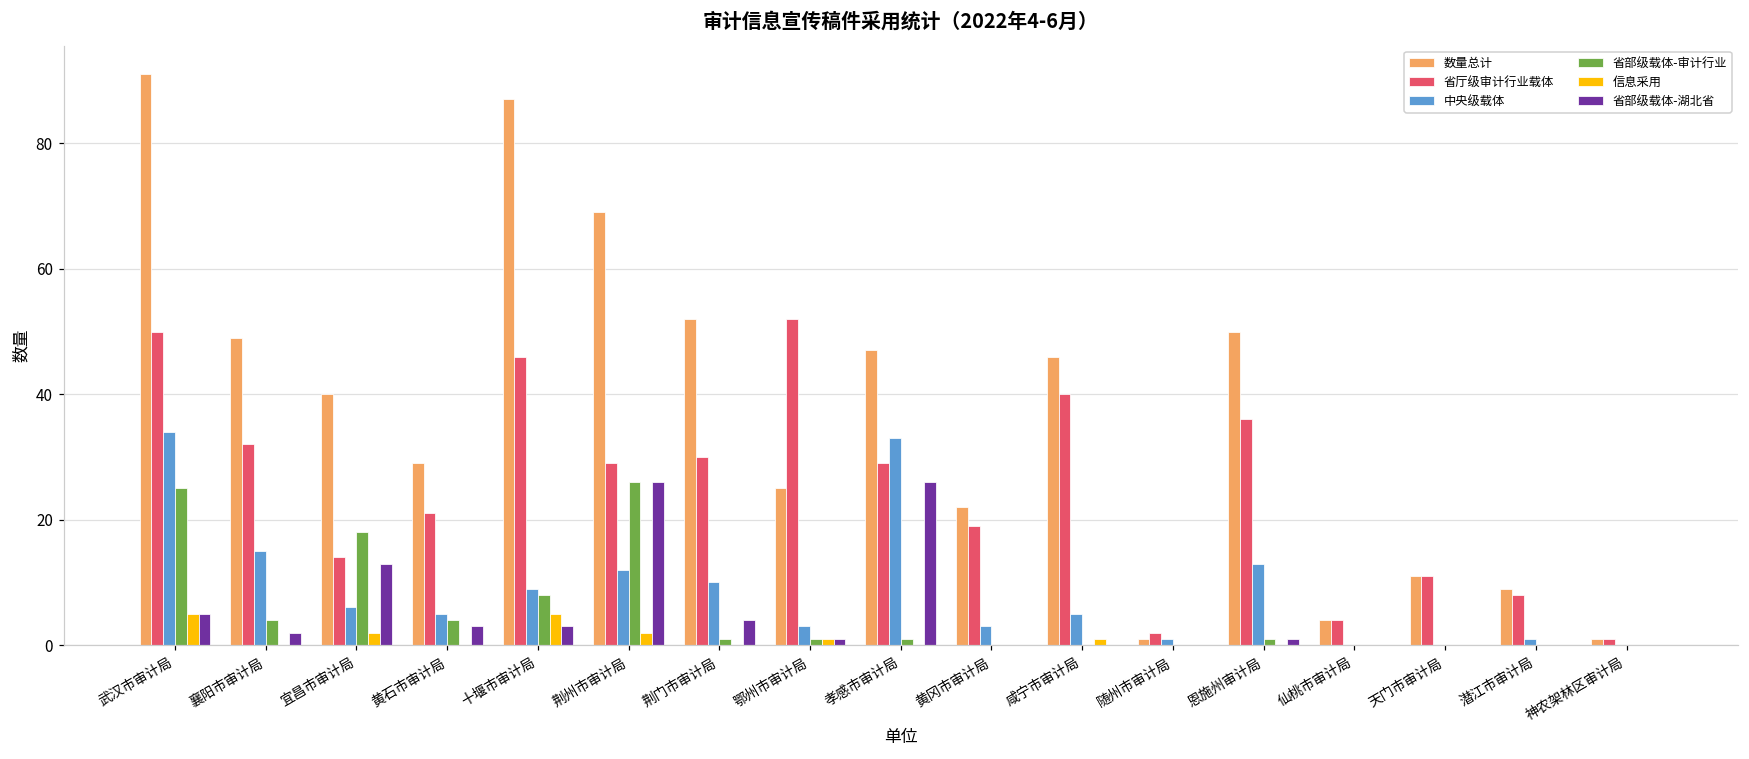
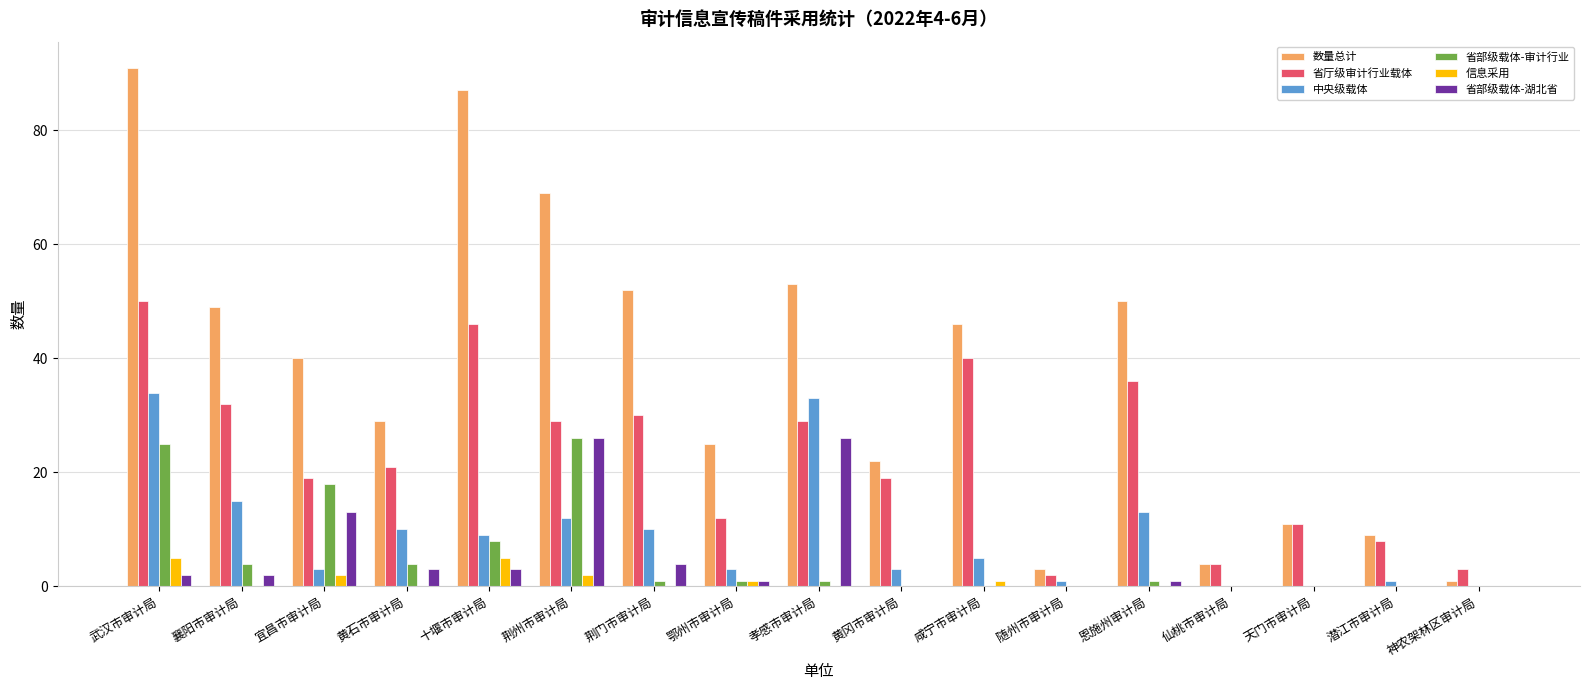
  {
    "数量总计": {
      "武汉市审计局": 91,
      "襄阳市审计局": 49,
      "宜昌市审计局": 40,
      "黄石市审计局": 29,
      "十堰市审计局": 87,
      "荆州市审计局": 69,
      "荆门市审计局": 52,
      "鄂州市审计局": 25,
-     "孝感市审计局": 47,
+     "孝感市审计局": 53,
      "黄冈市审计局": 22,
      "咸宁市审计局": 46,
-     "随州市审计局": 1,
+     "随州市审计局": 3,
      "恩施州审计局": 50,
      "仙桃市审计局": 4,
      "天门市审计局": 11,
      "潜江市审计局": 9,
      "神农架林区审计局": 1
    },
    "省厅级审计行业载体": {
      "武汉市审计局": 50,
      "襄阳市审计局": 32,
-     "宜昌市审计局": 14,
+     "宜昌市审计局": 19,
      "黄石市审计局": 21,
      "十堰市审计局": 46,
      "荆州市审计局": 29,
      "荆门市审计局": 30,
-     "鄂州市审计局": 52,
+     "鄂州市审计局": 12,
      "孝感市审计局": 29,
      "黄冈市审计局": 19,
      "咸宁市审计局": 40,
      "随州市审计局": 2,
      "恩施州审计局": 36,
      "仙桃市审计局": 4,
      "天门市审计局": 11,
      "潜江市审计局": 8,
-     "神农架林区审计局": 1
+     "神农架林区审计局": 3
    },
    "中央级载体": {
      "武汉市审计局": 34,
      "襄阳市审计局": 15,
-     "宜昌市审计局": 6,
-     "黄石市审计局": 5,
+     "宜昌市审计局": 3,
+     "黄石市审计局": 10,
      "十堰市审计局": 9,
      "荆州市审计局": 12,
      "荆门市审计局": 10,
      "鄂州市审计局": 3,
      "孝感市审计局": 33,
      "黄冈市审计局": 3,
      "咸宁市审计局": 5,
      "随州市审计局": 1,
      "恩施州审计局": 13,
      "仙桃市审计局": 0,
      "天门市审计局": 0,
      "潜江市审计局": 1,
      "神农架林区审计局": 0
    },
    "省部级载体-审计行业": {
      "武汉市审计局": 25,
      "襄阳市审计局": 4,
      "宜昌市审计局": 18,
      "黄石市审计局": 4,
      "十堰市审计局": 8,
      "荆州市审计局": 26,
      "荆门市审计局": 1,
      "鄂州市审计局": 1,
      "孝感市审计局": 1,
      "黄冈市审计局": 0,
      "咸宁市审计局": 0,
      "随州市审计局": 0,
      "恩施州审计局": 1,
      "仙桃市审计局": 0,
      "天门市审计局": 0,
      "潜江市审计局": 0,
      "神农架林区审计局": 0
    },
    "信息采用": {
      "武汉市审计局": 5,
      "襄阳市审计局": 0,
      "宜昌市审计局": 2,
      "黄石市审计局": 0,
      "十堰市审计局": 5,
      "荆州市审计局": 2,
      "荆门市审计局": 0,
      "鄂州市审计局": 1,
      "孝感市审计局": 0,
      "黄冈市审计局": 0,
      "咸宁市审计局": 1,
      "随州市审计局": 0,
      "恩施州审计局": 0,
      "仙桃市审计局": 0,
      "天门市审计局": 0,
      "潜江市审计局": 0,
      "神农架林区审计局": 0
    },
    "省部级载体-湖北省": {
-     "武汉市审计局": 5,
+     "武汉市审计局": 2,
      "襄阳市审计局": 2,
      "宜昌市审计局": 13,
      "黄石市审计局": 3,
      "十堰市审计局": 3,
      "荆州市审计局": 26,
      "荆门市审计局": 4,
      "鄂州市审计局": 1,
      "孝感市审计局": 26,
      "黄冈市审计局": 0,
      "咸宁市审计局": 0,
      "随州市审计局": 0,
      "恩施州审计局": 1,
      "仙桃市审计局": 0,
      "天门市审计局": 0,
      "潜江市审计局": 0,
      "神农架林区审计局": 0
    }
  }
